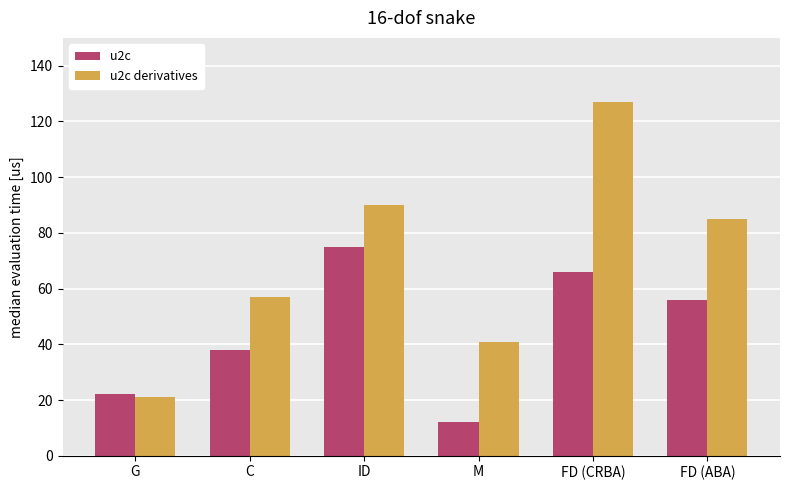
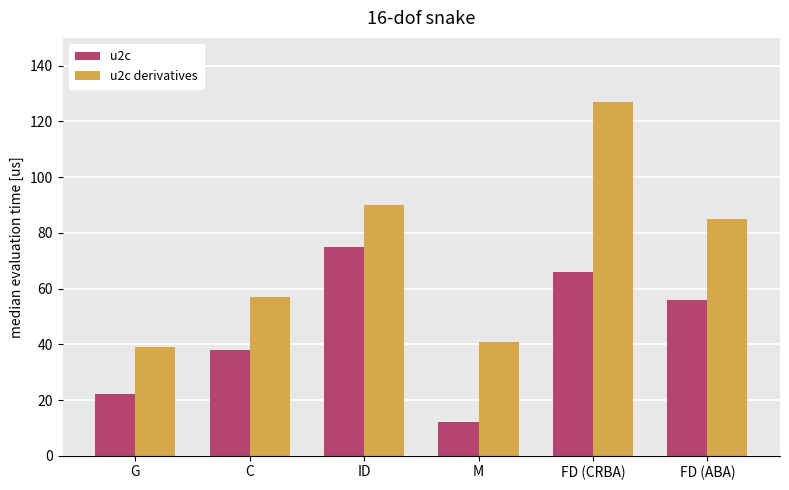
  {
    "u2c": {
      "G": 22,
      "C": 38,
      "ID": 75,
      "M": 12,
      "FD (CRBA)": 66,
      "FD (ABA)": 56
    },
    "u2c derivatives": {
-     "G": 21,
+     "G": 39,
      "C": 57,
      "ID": 90,
      "M": 41,
      "FD (CRBA)": 127,
      "FD (ABA)": 85
    }
  }
